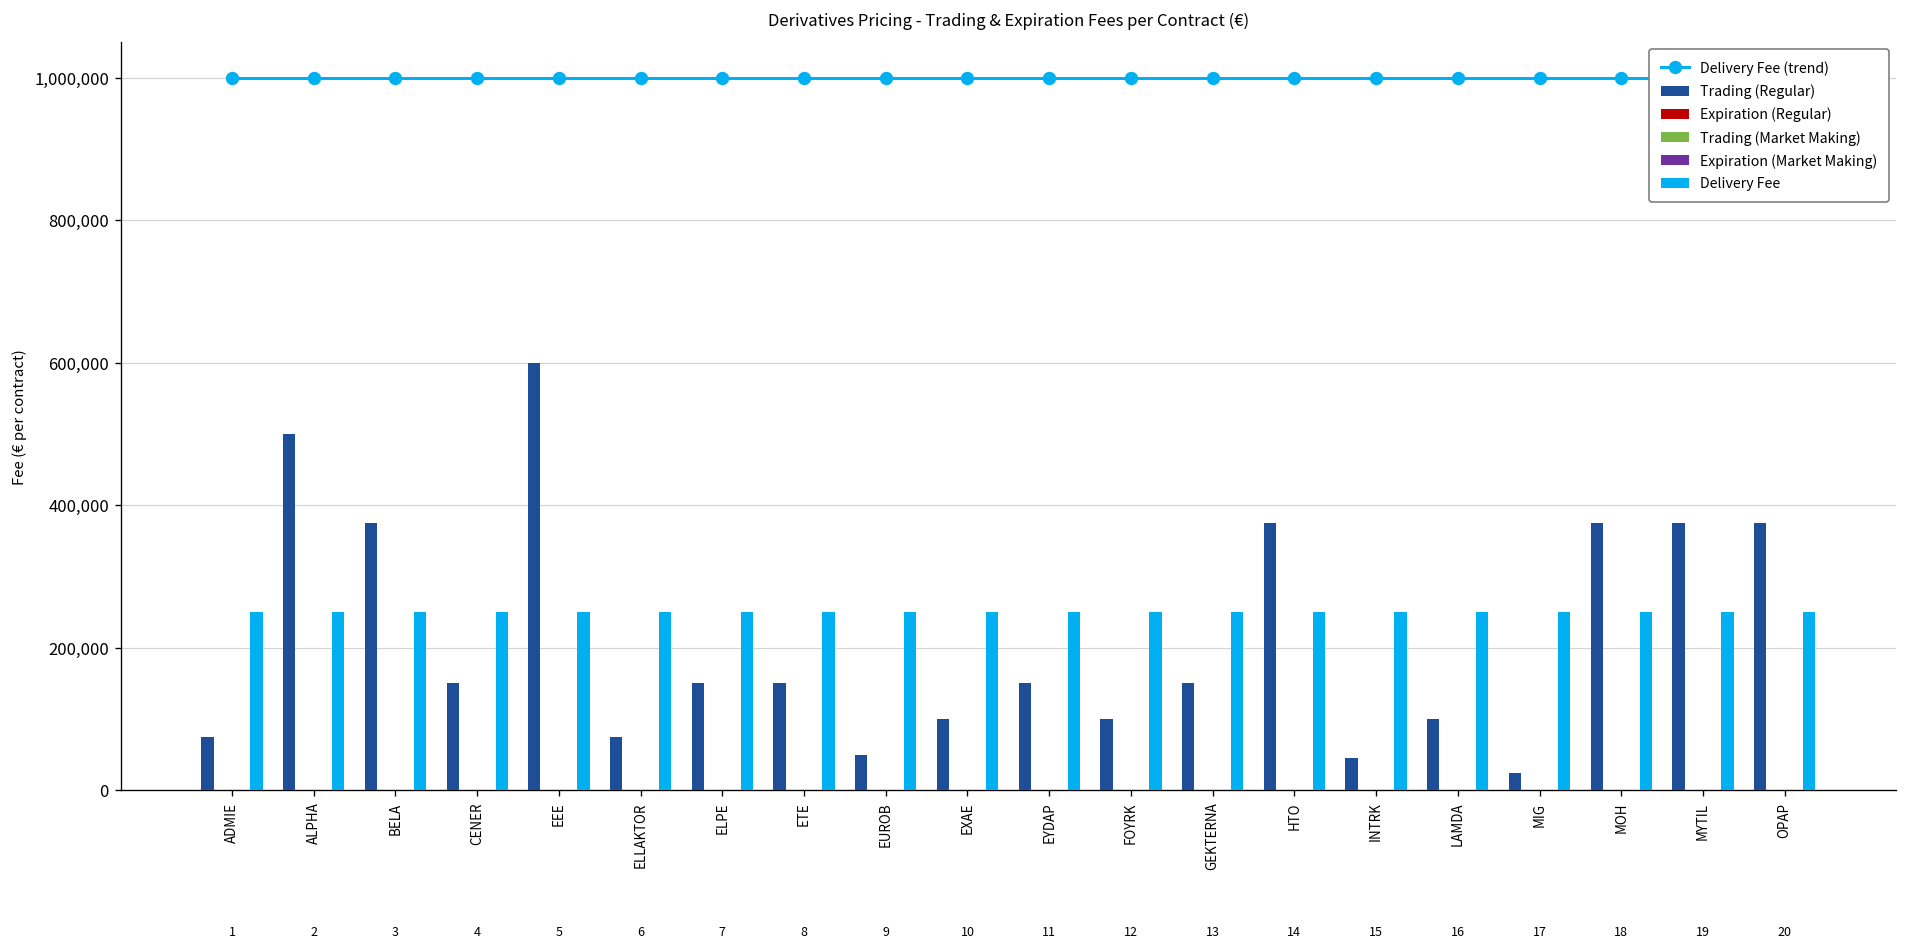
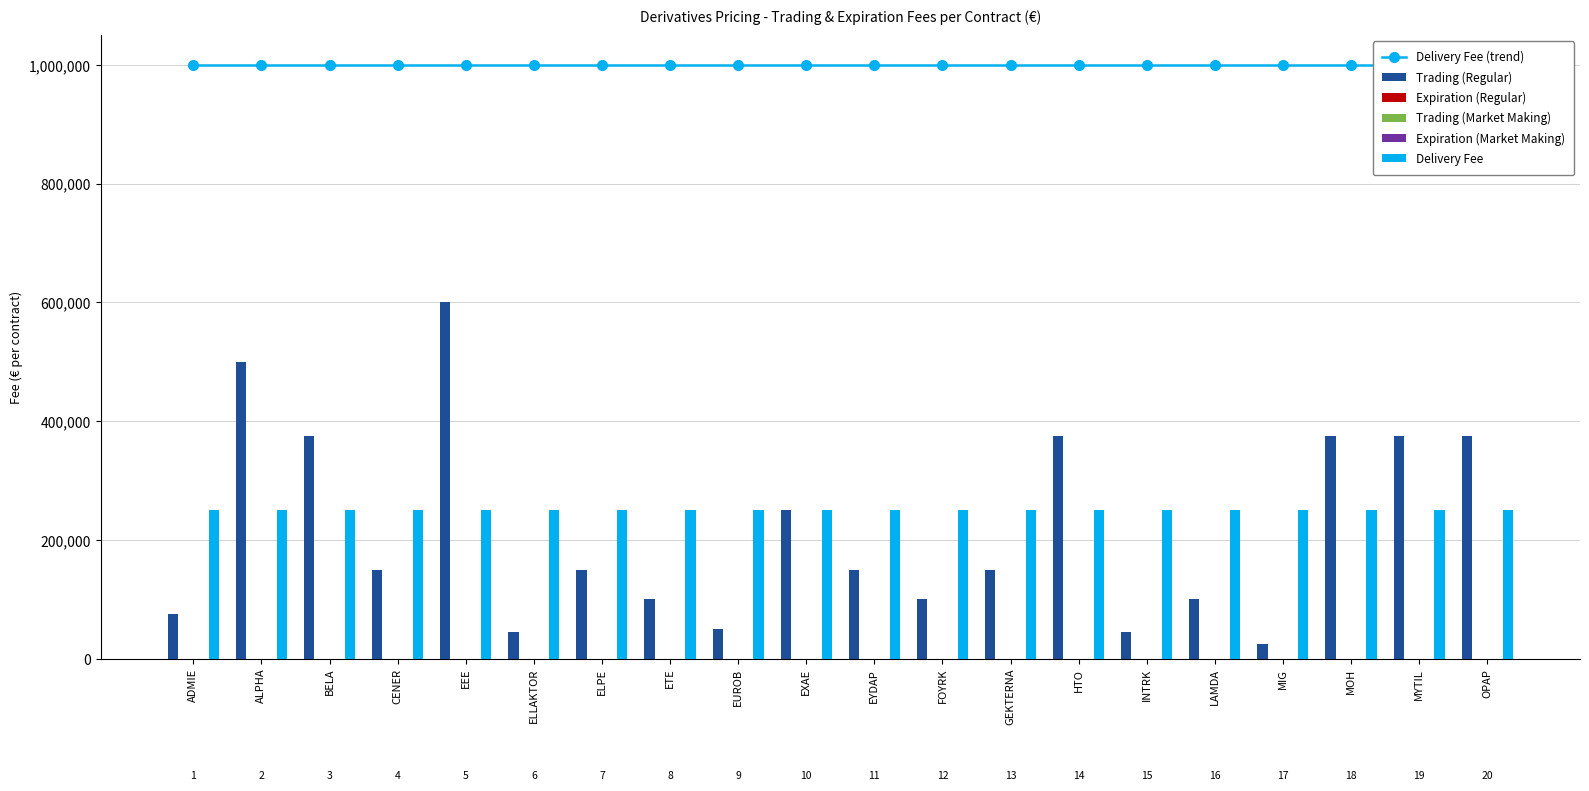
  {
    "Trading (Regular)": {
      "ADMIE": "80,000",
      "ALPHA": "500,000",
      "BELA": "380,000",
      "CENER": "150,000",
      "EEE": "600,000",
-     "ELLAKTOR": "80,000",
+     "ELLAKTOR": "50,000",
      "ELPE": "150,000",
-     "ETE": "150,000",
+     "ETE": "100,000",
      "EUROB": "50,000",
-     "EXAE": "100,000",
+     "EXAE": "250,000",
      "EYDAP": "150,000",
      "FOYRK": "100,000",
      "GEKTERNA": "150,000",
      "HTO": "380,000",
      "INTRK": "50,000",
      "LAMDA": "100,000",
      "MIG": "30,000",
      "MOH": "380,000",
      "MYTIL": "380,000",
      "OPAP": "380,000"
    },
    "Expiration (Regular)": {
      "ADMIE": "0",
      "ALPHA": "0",
      "BELA": "0",
      "CENER": "0",
      "EEE": "0",
      "ELLAKTOR": "0",
      "ELPE": "0",
      "ETE": "0",
      "EUROB": "0",
      "EXAE": "0",
      "EYDAP": "0",
      "FOYRK": "0",
      "GEKTERNA": "0",
      "HTO": "0",
      "INTRK": "0",
      "LAMDA": "0",
      "MIG": "0",
      "MOH": "0",
      "MYTIL": "0",
      "OPAP": "0"
    },
    "Trading (Market Making)": {
      "ADMIE": "0",
      "ALPHA": "0",
      "BELA": "0",
      "CENER": "0",
      "EEE": "0",
      "ELLAKTOR": "0",
      "ELPE": "0",
      "ETE": "0",
      "EUROB": "0",
      "EXAE": "0",
      "EYDAP": "0",
      "FOYRK": "0",
      "GEKTERNA": "0",
      "HTO": "0",
      "INTRK": "0",
      "LAMDA": "0",
      "MIG": "0",
      "MOH": "0",
      "MYTIL": "0",
      "OPAP": "0"
    },
    "Expiration (Market Making)": {
      "ADMIE": "0",
      "ALPHA": "0",
      "BELA": "0",
      "CENER": "0",
      "EEE": "0",
      "ELLAKTOR": "0",
      "ELPE": "0",
      "ETE": "0",
      "EUROB": "0",
      "EXAE": "0",
      "EYDAP": "0",
      "FOYRK": "0",
      "GEKTERNA": "0",
      "HTO": "0",
      "INTRK": "0",
      "LAMDA": "0",
      "MIG": "0",
      "MOH": "0",
      "MYTIL": "0",
      "OPAP": "0"
    }
  }
